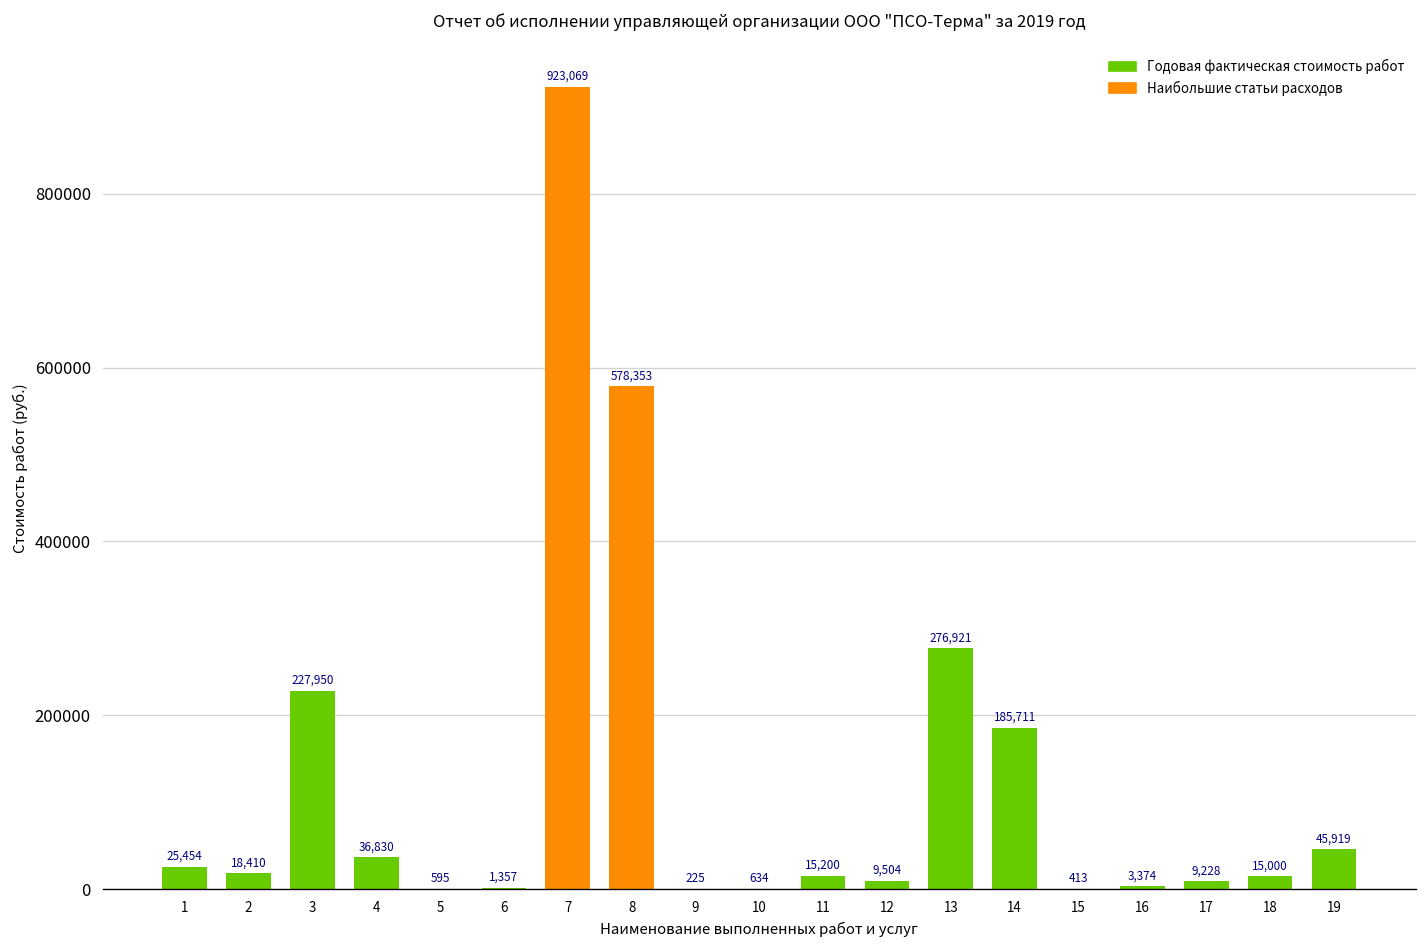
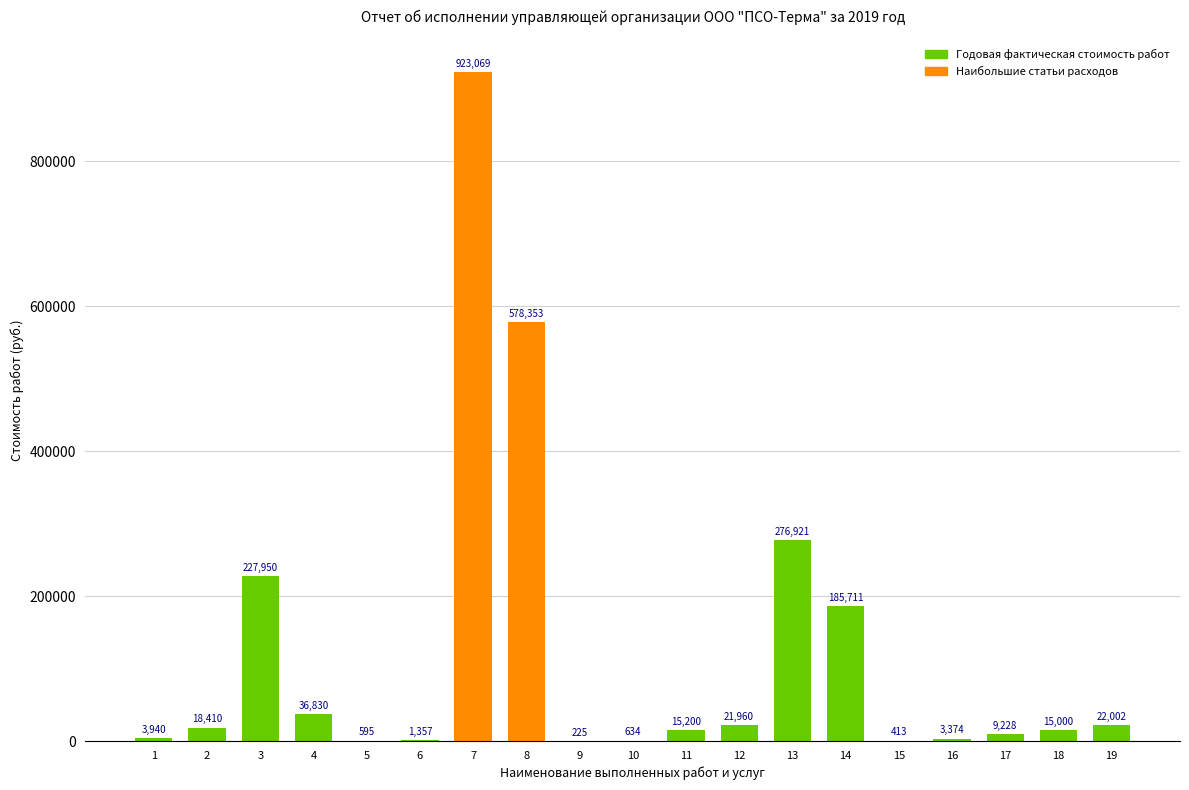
  {
-   "1": "25,454",
+   "1": "3,940",
    "2": "18,410",
    "3": "227,950",
    "4": "36,830",
    "5": "595",
    "6": "1,357",
    "7": "923,069",
    "8": "578,353",
    "9": "225",
    "10": "634",
    "11": "15,200",
-   "12": "9,504",
+   "12": "21,960",
    "13": "276,921",
    "14": "185,711",
    "15": "413",
    "16": "3,374",
    "17": "9,228",
    "18": "15,000",
-   "19": "45,919"
+   "19": "22,002"
  }
